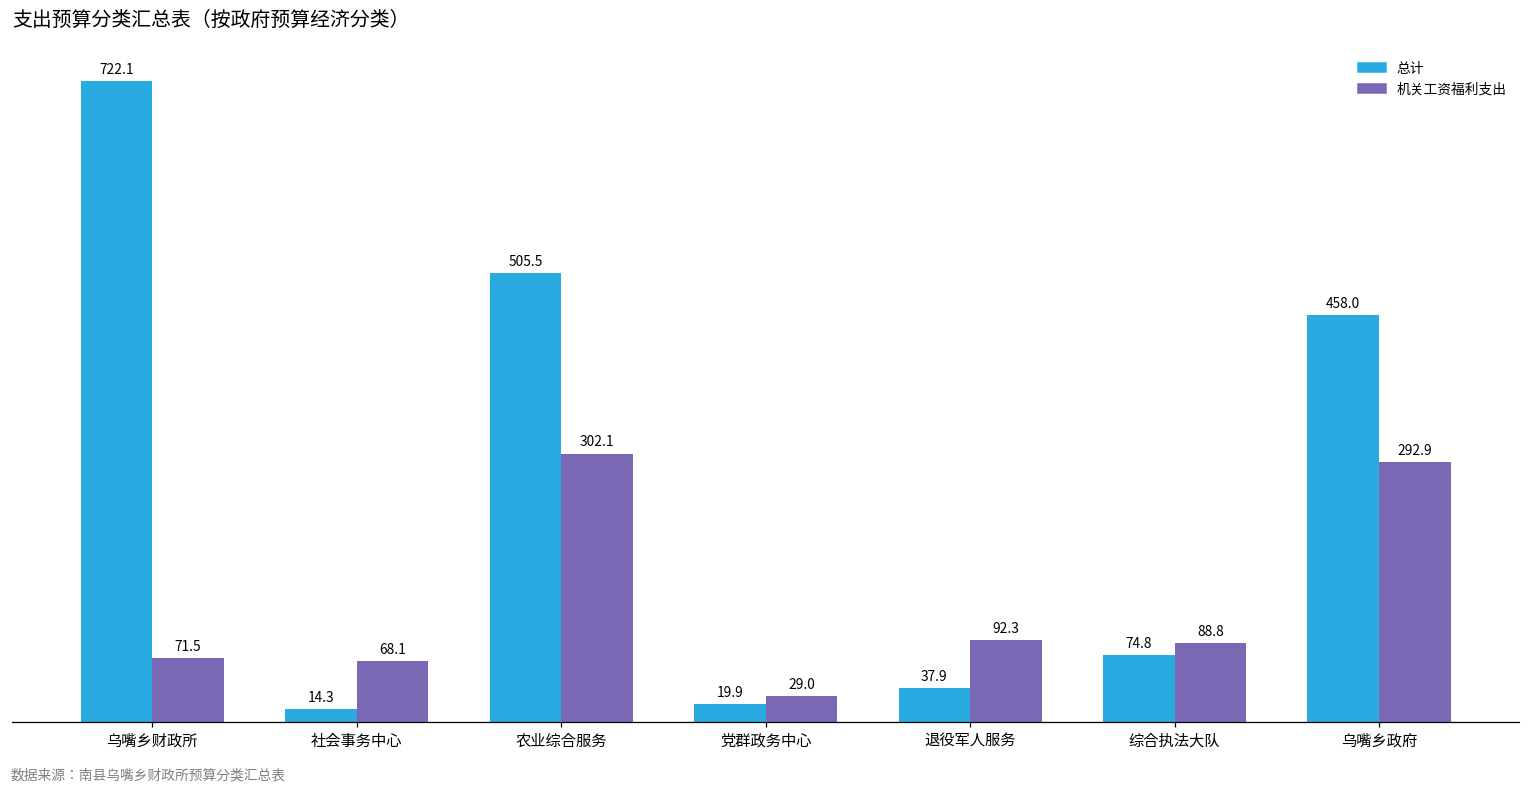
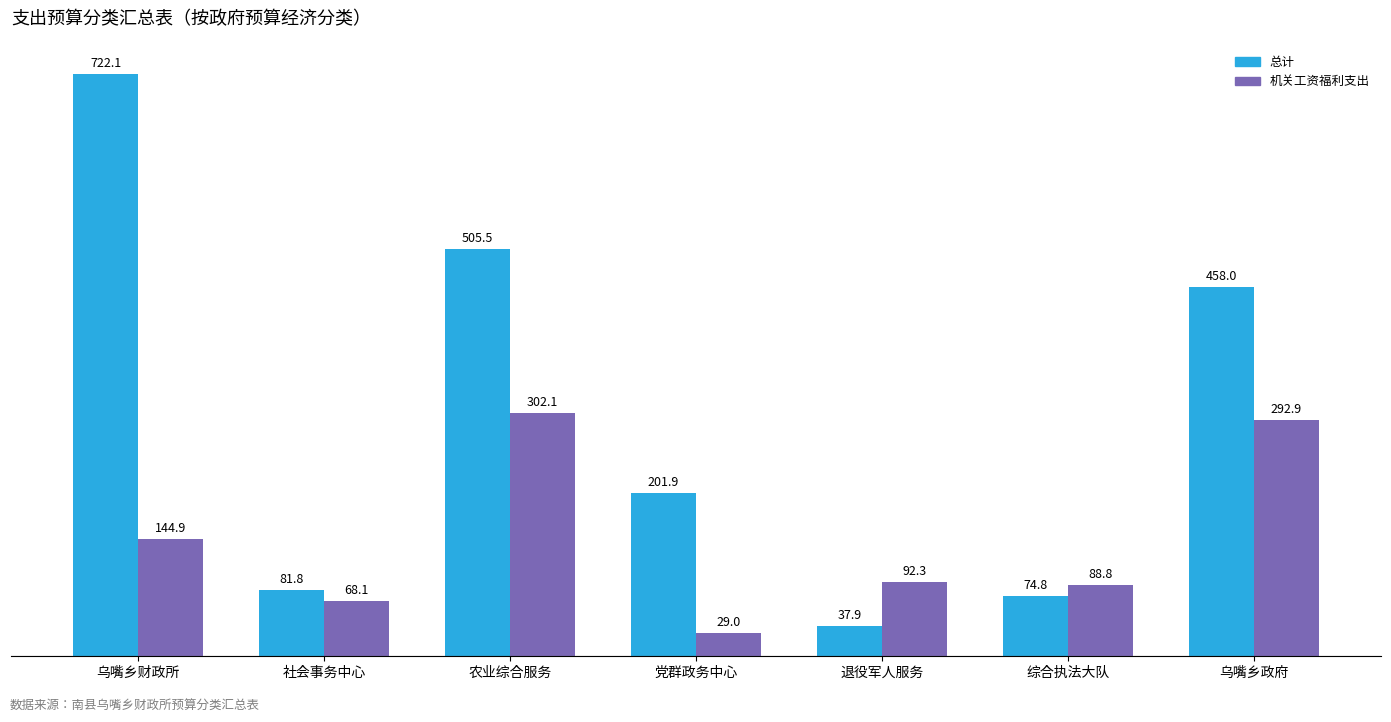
  {
    "总计": {
      "乌嘴乡财政所": 722.1,
-     "社会事务中心": 14.3,
+     "社会事务中心": 81.8,
      "农业综合服务": 505.5,
-     "党群政务中心": 19.9,
+     "党群政务中心": 201.9,
      "退役军人服务": 37.9,
      "综合执法大队": 74.8,
      "乌嘴乡政府": 458.0
    },
    "机关工资福利支出": {
-     "乌嘴乡财政所": 71.5,
+     "乌嘴乡财政所": 144.9,
      "社会事务中心": 68.1,
      "农业综合服务": 302.1,
      "党群政务中心": 29.0,
      "退役军人服务": 92.3,
      "综合执法大队": 88.8,
      "乌嘴乡政府": 292.9
    }
  }
